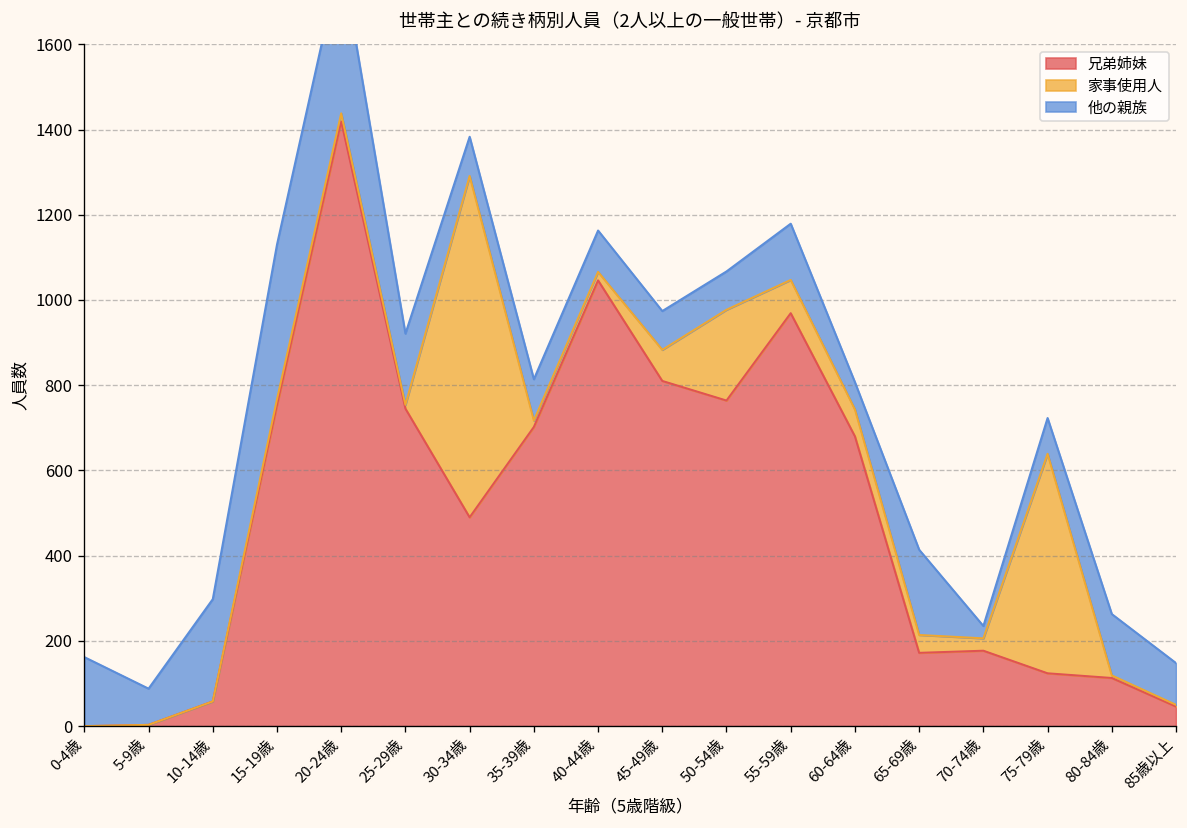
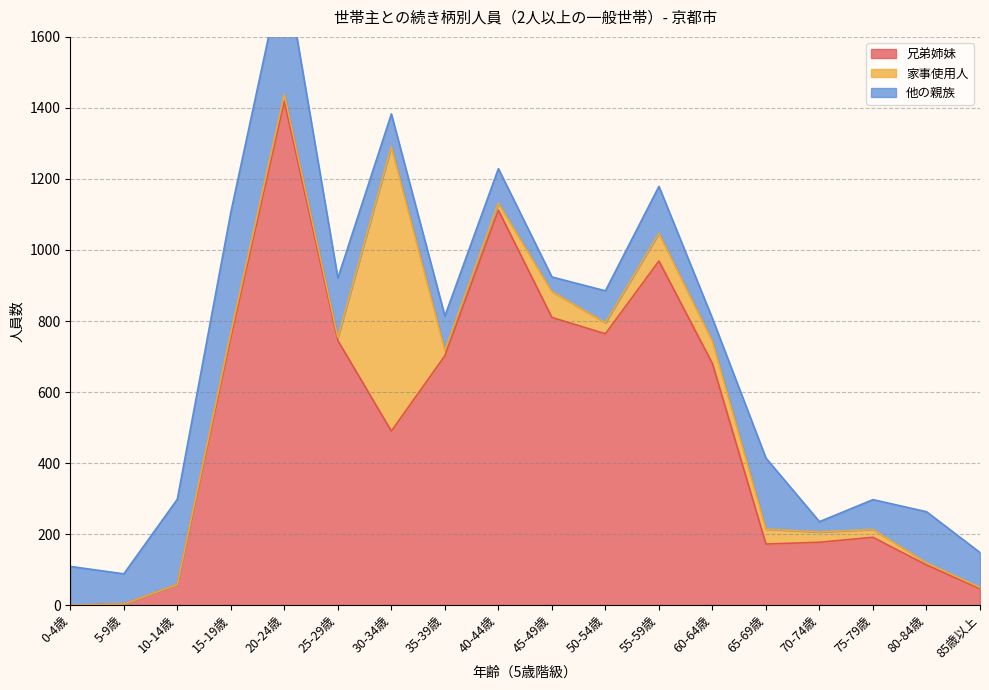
  {
    "兄弟姉妹": {
      "15-19歳": 750,
      "20-24歳": 1420,
      "25-29歳": 750,
      "30-34歳": 490,
      "35-39歳": 700,
-     "40-44歳": 1050,
+     "40-44歳": 1110,
      "45-49歳": 810,
      "50-54歳": 760,
      "55-59歳": 970,
      "60-64歳": 680,
      "65-69歳": 170,
      "70-74歳": 180,
-     "75-79歳": 120
+     "75-79歳": 190
    },
    "家事使用人": {
      "15-19歳": 10,
      "20-24歳": 20,
      "25-29歳": 10,
      "30-34歳": 800,
      "35-39歳": 20,
      "40-44歳": 20,
      "45-49歳": 70,
-     "50-54歳": 210,
+     "50-54歳": 30,
      "55-59歳": 80,
      "60-64歳": 60,
      "65-69歳": 40,
      "70-74歳": 30,
-     "75-79歳": 520
+     "75-79歳": 20
    },
    "他の親族": {
-     "0-4歳": 160,
+     "0-4歳": 110,
      "5-9歳": 90,
      "10-14歳": 240,
-     "15-19歳": 360,
+     "15-19歳": 340,
      "25-29歳": 170,
      "30-34歳": 90,
      "35-39歳": 100,
      "40-44歳": 100,
-     "45-49歳": 90,
+     "45-49歳": 40,
      "50-54歳": 90,
      "55-59歳": 130,
      "60-64歳": 60,
      "65-69歳": 200,
      "70-74歳": 30,
      "75-79歳": 80,
      "80-84歳": 140,
      "85歳以上": 100
    }
  }
